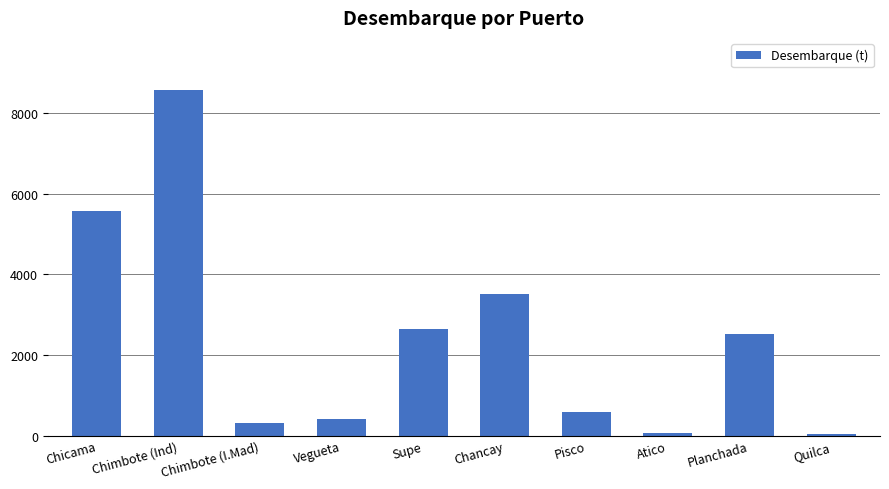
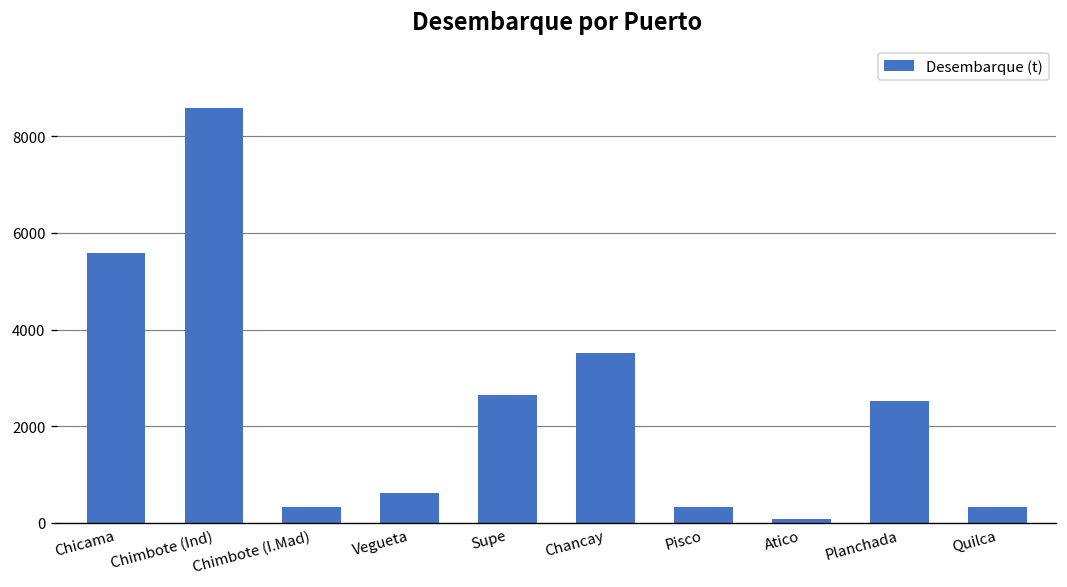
  {
    "Chicama": 5600,
    "Chimbote (Ind)": 8600,
    "Chimbote (I.Mad)": 300,
-   "Vegueta": 400,
+   "Vegueta": 600,
    "Supe": 2600,
    "Chancay": 3500,
-   "Pisco": 600,
+   "Pisco": 300,
    "Atico": 100,
    "Planchada": 2500,
-   "Quilca": 0
+   "Quilca": 300
  }
